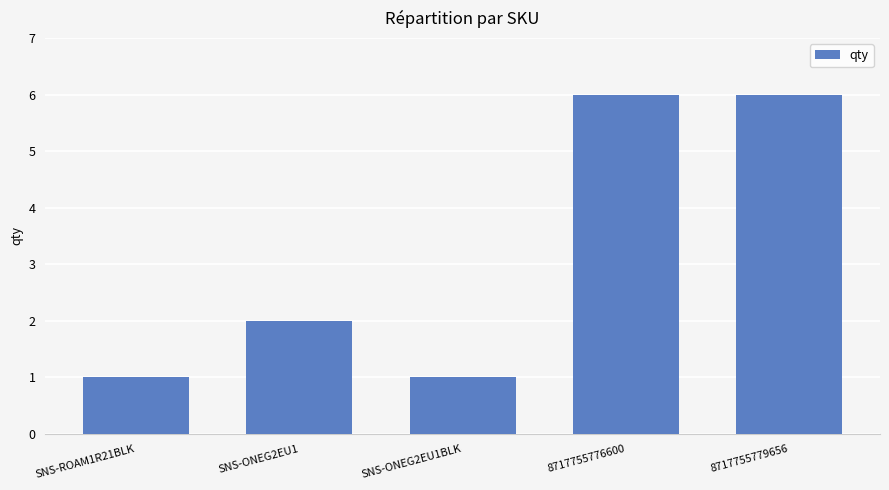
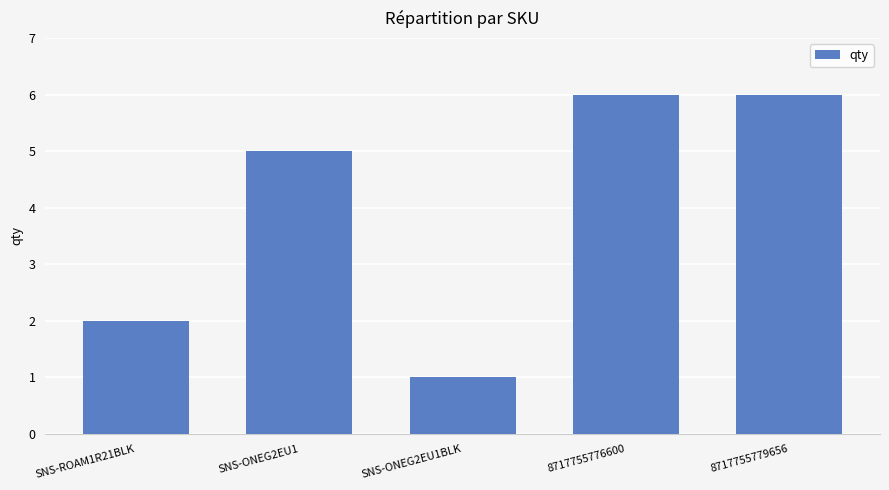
  {
-   "SNS-ROAM1R21BLK": 1,
-   "SNS-ONEG2EU1": 2,
+   "SNS-ROAM1R21BLK": 2,
+   "SNS-ONEG2EU1": 5,
    "SNS-ONEG2EU1BLK": 1,
    "8717755776600": 6,
    "8717755779656": 6
  }
